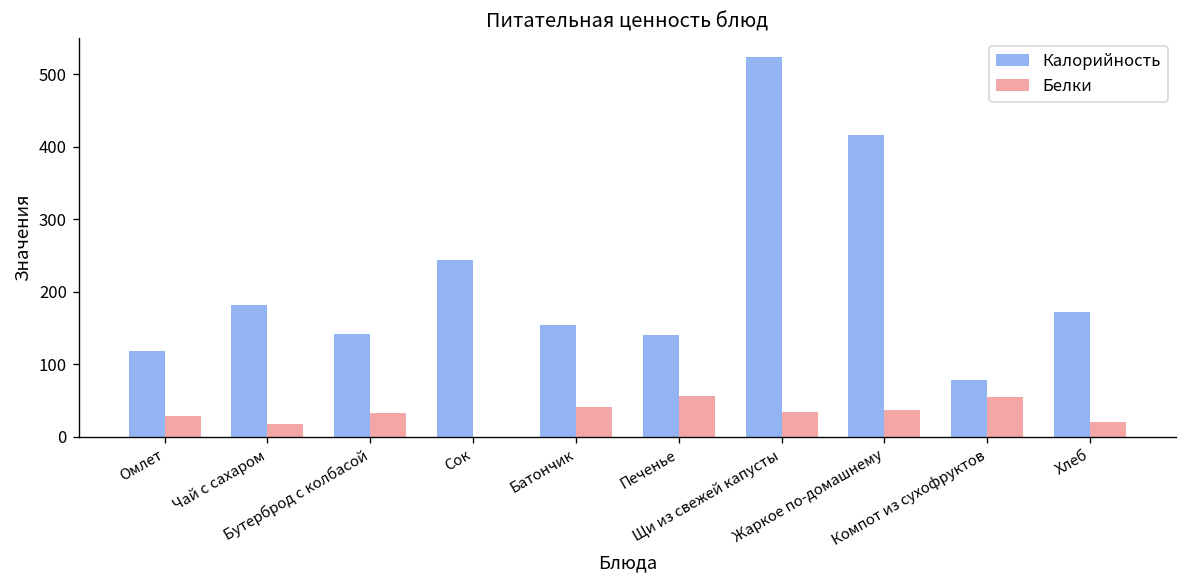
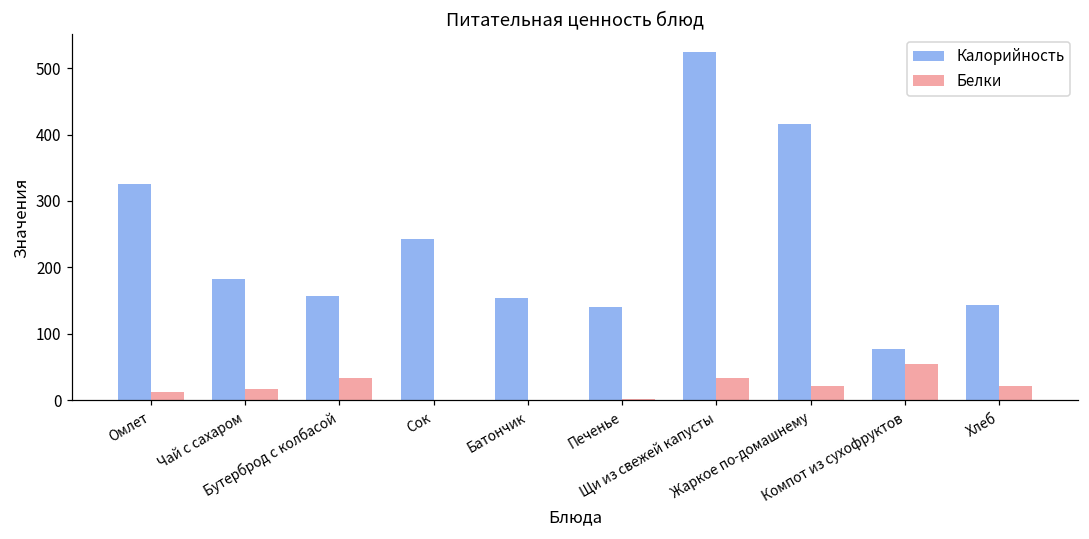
  {
    "Калорийность": {
-     "Омлет": 120,
+     "Омлет": 330,
      "Чай с сахаром": 180,
-     "Бутерброд с колбасой": 140,
+     "Бутерброд с колбасой": 160,
      "Сок": 240,
      "Батончик": 150,
      "Печенье": 140,
      "Щи из свежей капусты": 520,
      "Жаркое по-домашнему": 420,
      "Компот из сухофруктов": 80,
-     "Хлеб": 170
+     "Хлеб": 140
    },
    "Белки": {
-     "Омлет": 30,
+     "Омлет": 10,
      "Чай с сахаром": 20,
      "Бутерброд с колбасой": 30,
      "Сок": 0,
-     "Батончик": 40,
-     "Печенье": 60,
+     "Батончик": 0,
+     "Печенье": 0,
      "Щи из свежей капусты": 30,
-     "Жаркое по-домашнему": 40,
+     "Жаркое по-домашнему": 20,
      "Компот из сухофруктов": 60,
      "Хлеб": 20
    }
  }
